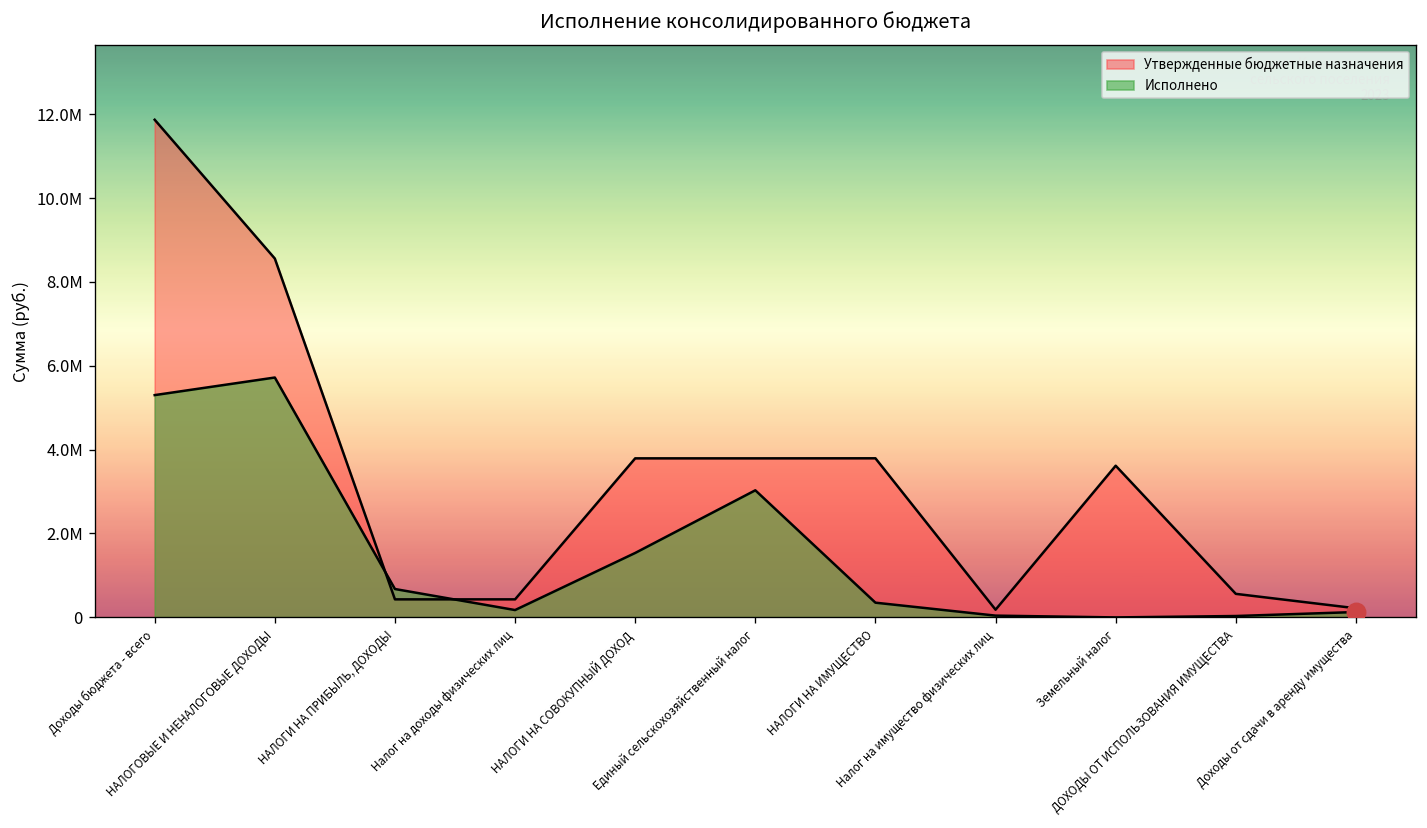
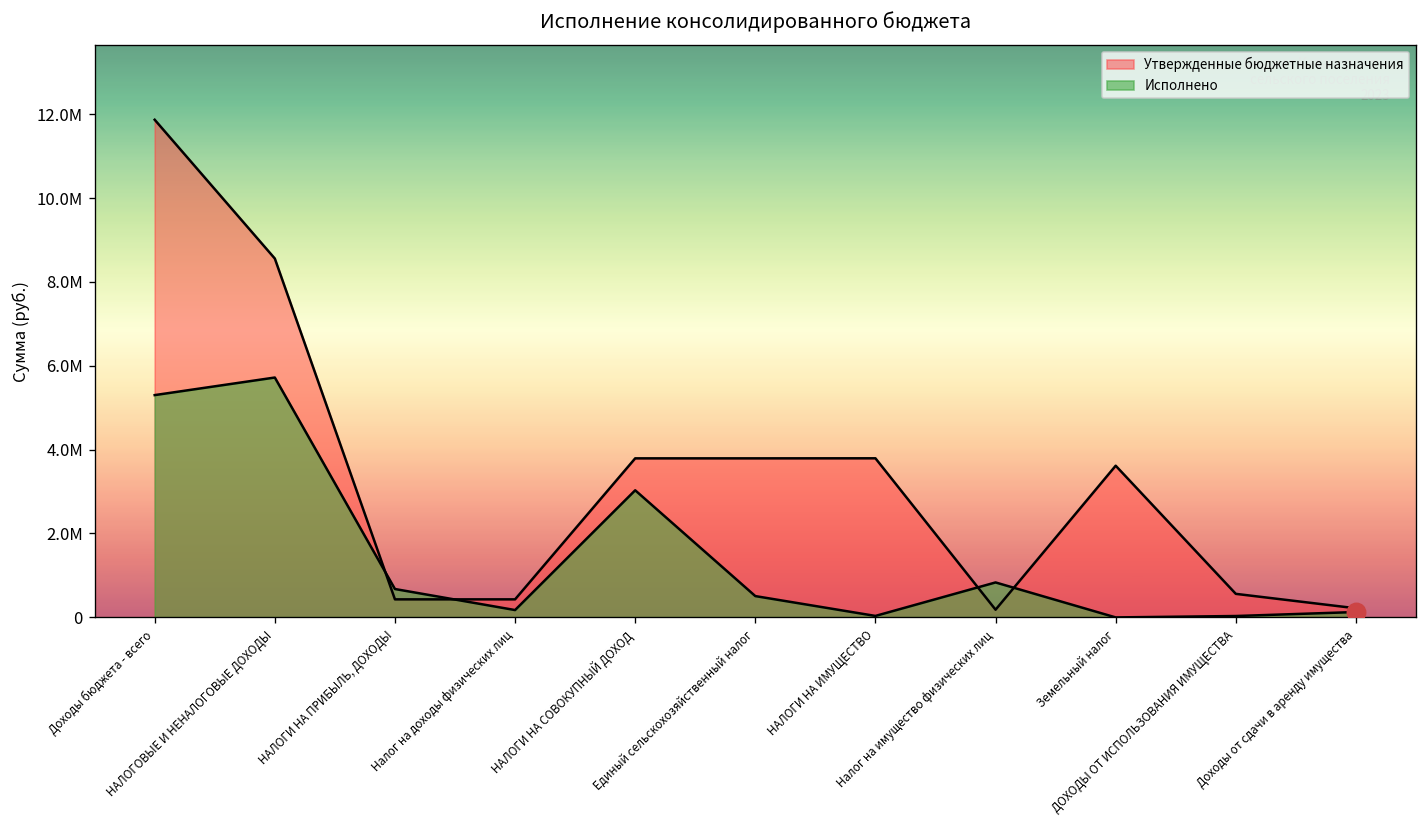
  {
    "Исполнено": {
      "Доходы бюджета - всего": 5300000,
      "НАЛОГОВЫЕ И НЕНАЛОГОВЫЕ ДОХОДЫ": 5700000,
      "НАЛОГИ НА ПРИБЫЛЬ, ДОХОДЫ": 700000,
      "Налог на доходы физических лиц": 200000,
-     "НАЛОГИ НА СОВОКУПНЫЙ ДОХОД": 1500000,
-     "Единый сельскохозяйственный налог": 3000000,
-     "НАЛОГИ НА ИМУЩЕСТВО": 300000,
-     "Налог на имущество физических лиц": 0,
+     "НАЛОГИ НА СОВОКУПНЫЙ ДОХОД": 3000000,
+     "Единый сельскохозяйственный налог": 500000,
+     "НАЛОГИ НА ИМУЩЕСТВО": 0,
+     "Налог на имущество физических лиц": 800000,
      "Земельный налог": 0,
      "ДОХОДЫ ОТ ИСПОЛЬЗОВАНИЯ ИМУЩЕСТВА": 0
    }
  }
